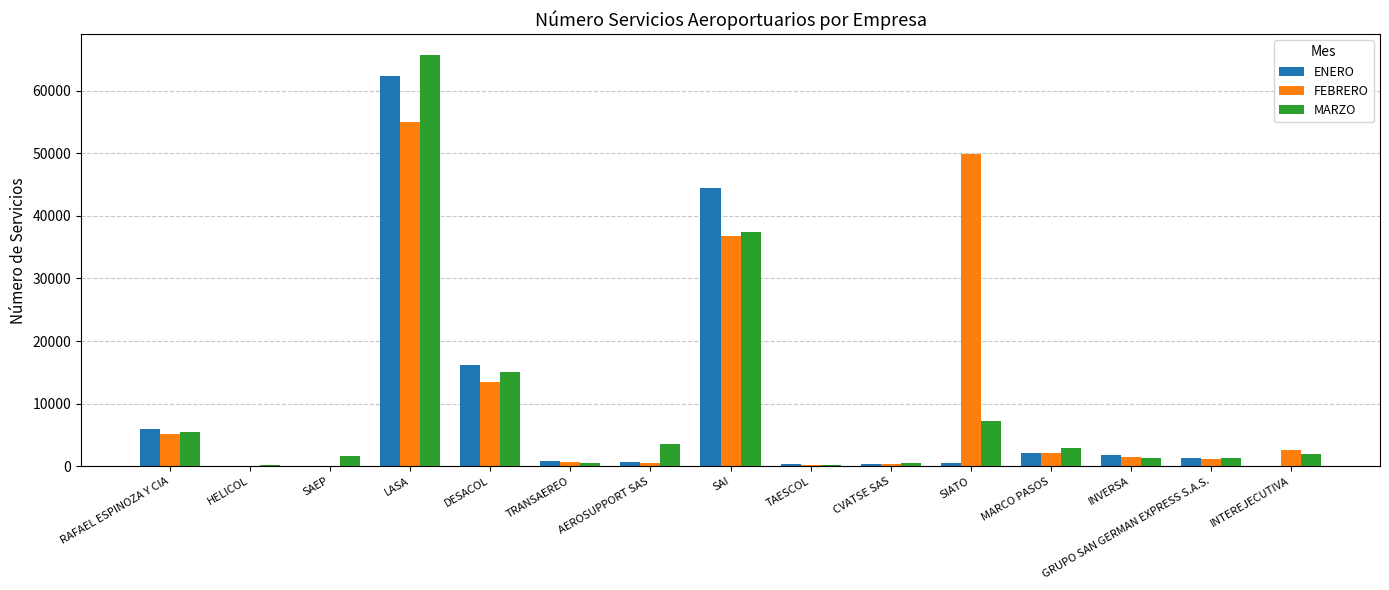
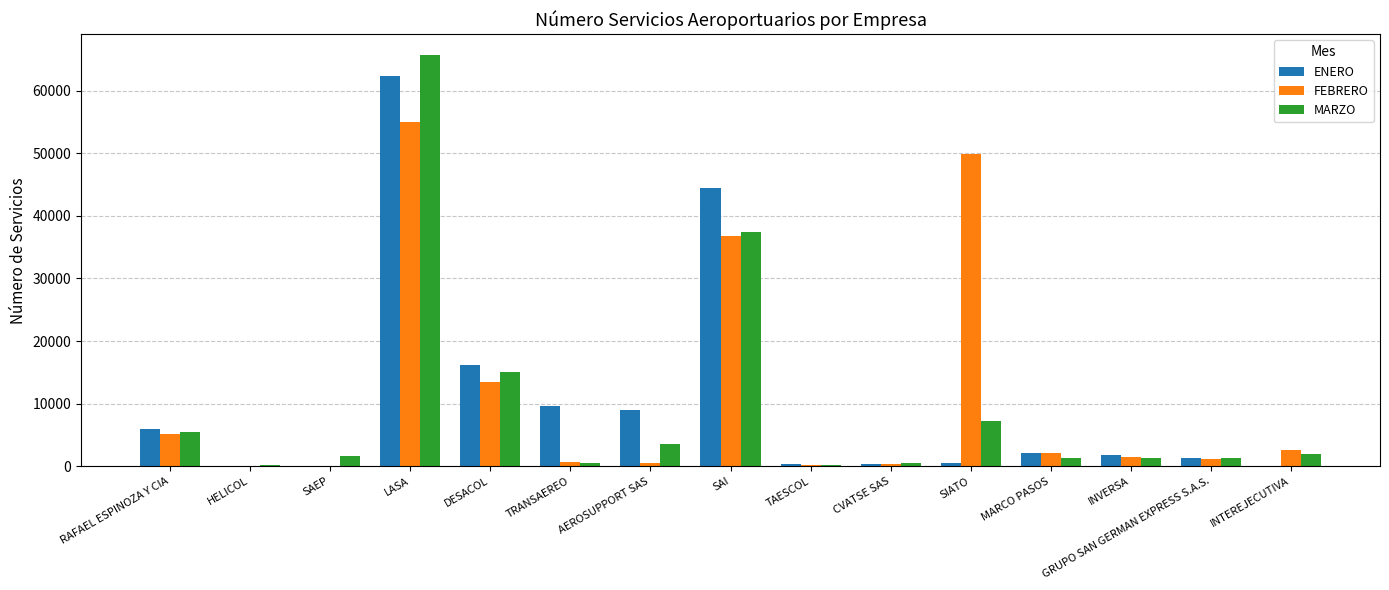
  {
    "ENERO": {
      "RAFAEL ESPINOZA Y CIA": 6000,
      "LASA": 62000,
      "DESACOL": 16000,
-     "TRANSAEREO": 1000,
-     "AEROSUPPORT SAS": 1000,
+     "TRANSAEREO": 10000,
+     "AEROSUPPORT SAS": 9000,
      "SAI": 44000,
      "CVATSE SAS": 0,
      "SIATO": 1000,
      "MARCO PASOS": 2000,
      "INVERSA": 2000,
      "GRUPO SAN GERMAN EXPRESS S.A.S.": 1000
    },
    "FEBRERO": {
      "RAFAEL ESPINOZA Y CIA": 5000,
      "LASA": 55000,
      "DESACOL": 13000,
      "TRANSAEREO": 1000,
      "AEROSUPPORT SAS": 1000,
      "SAI": 37000,
      "CVATSE SAS": 0,
      "SIATO": 50000,
      "MARCO PASOS": 2000,
      "INVERSA": 2000,
      "GRUPO SAN GERMAN EXPRESS S.A.S.": 1000,
      "INTEREJECUTIVA": 3000
    },
    "MARZO": {
      "RAFAEL ESPINOZA Y CIA": 6000,
      "SAEP": 2000,
      "LASA": 66000,
      "DESACOL": 15000,
      "TRANSAEREO": 1000,
      "AEROSUPPORT SAS": 4000,
      "SAI": 37000,
      "CVATSE SAS": 0,
      "SIATO": 7000,
-     "MARCO PASOS": 3000,
+     "MARCO PASOS": 1000,
      "INVERSA": 1000,
      "GRUPO SAN GERMAN EXPRESS S.A.S.": 1000,
      "INTEREJECUTIVA": 2000
    }
  }
